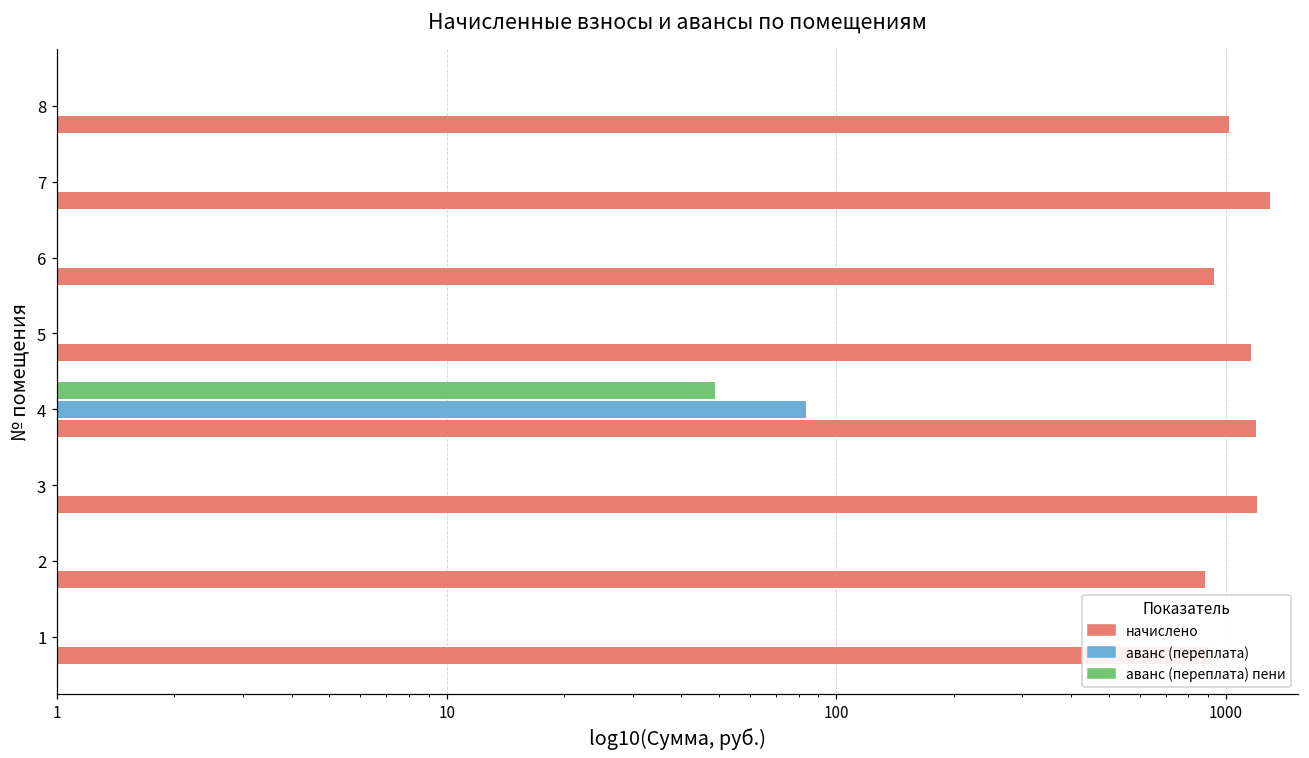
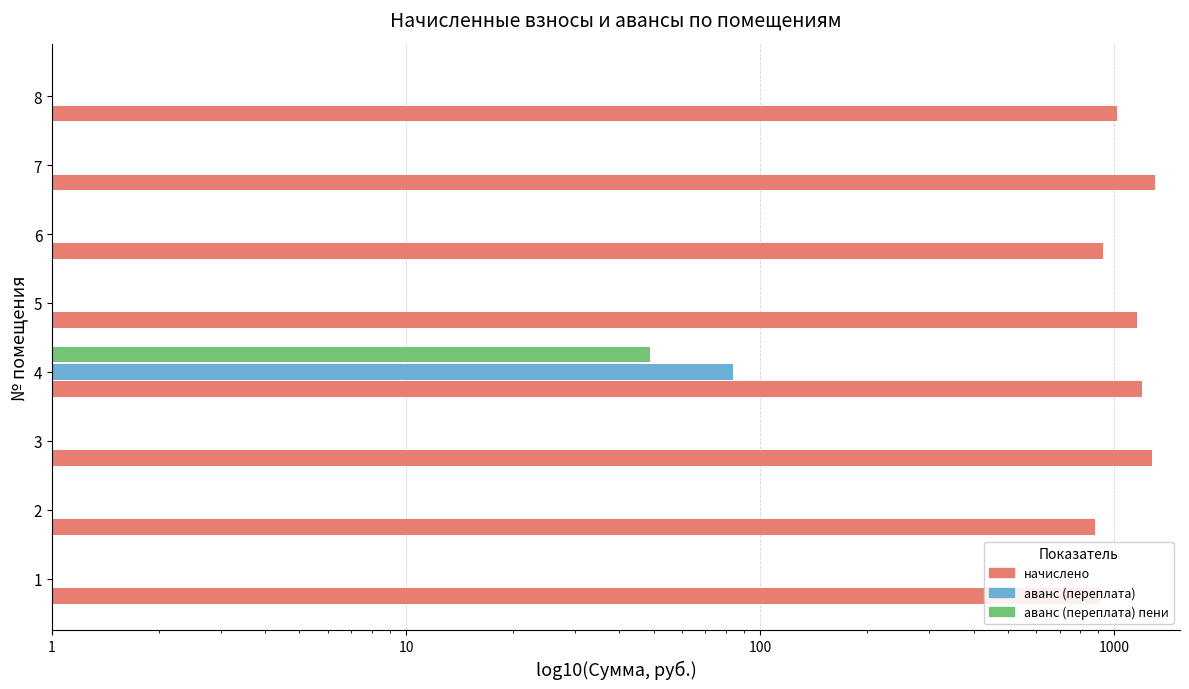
  {
    "начислено": {
      "8": 1020,
      "7": 1300,
      "6": 930,
      "5": 1160,
      "4": 1190,
-     "3": 1200,
+     "3": 1280,
      "2": 880
    },
    "аванс (переплата)": {
      "4": 84
    },
    "аванс (переплата) пени": {
      "4": 49
    }
  }
